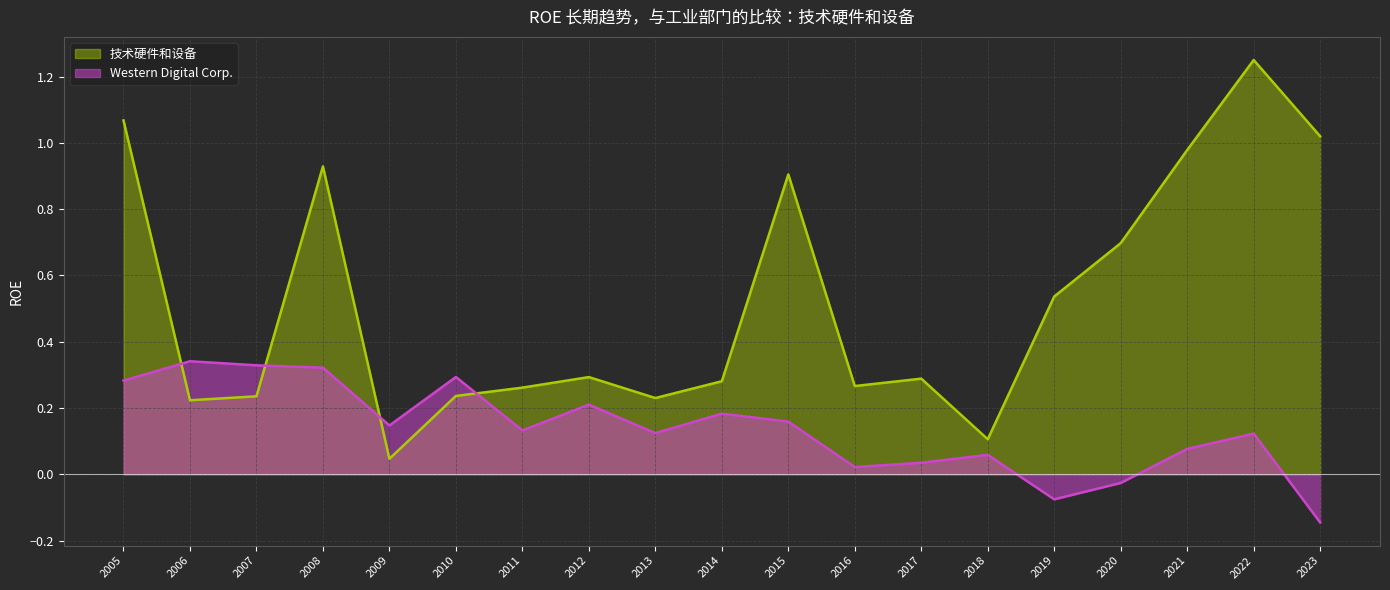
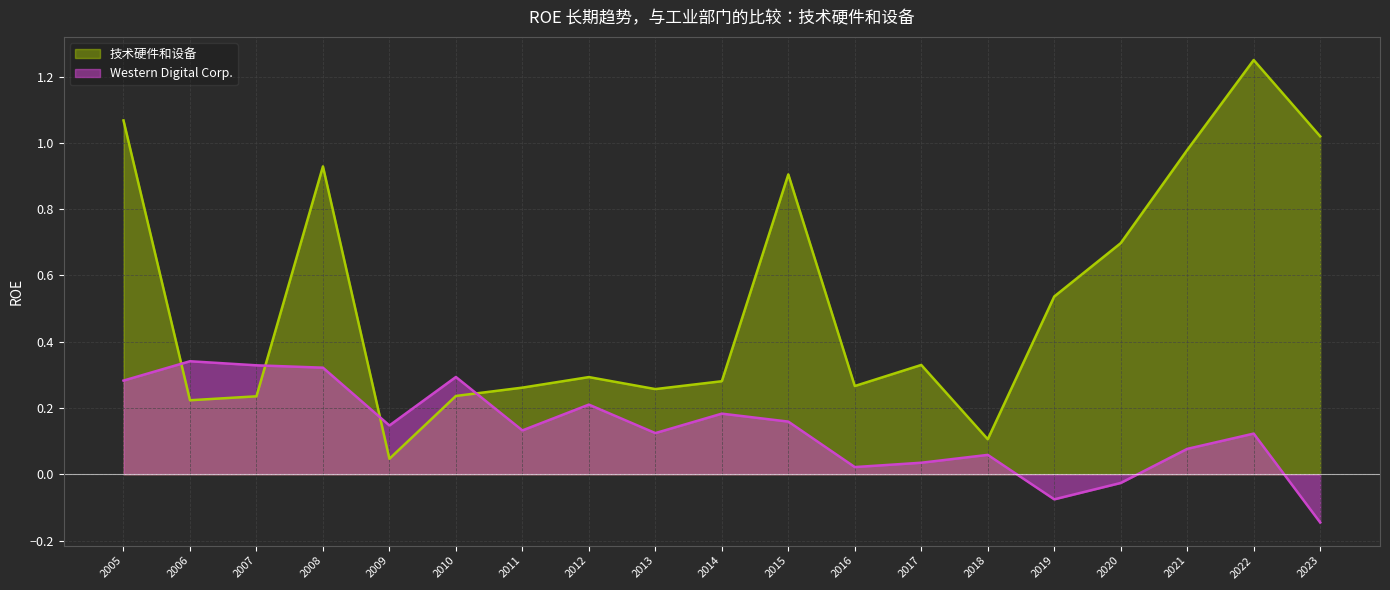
  {
    "技术硬件和设备": {
      "2005": 1.07,
      "2006": 0.22,
      "2007": 0.24,
      "2008": 0.93,
      "2009": 0.05,
      "2010": 0.24,
      "2011": 0.26,
      "2012": 0.29,
-     "2013": 0.23,
+     "2013": 0.26,
      "2014": 0.28,
      "2015": 0.90,
      "2016": 0.27,
-     "2017": 0.29,
+     "2017": 0.33,
      "2018": 0.11,
      "2019": 0.54,
      "2020": 0.70,
      "2021": 0.98,
      "2022": 1.25,
      "2023": 1.02
    }
  }
